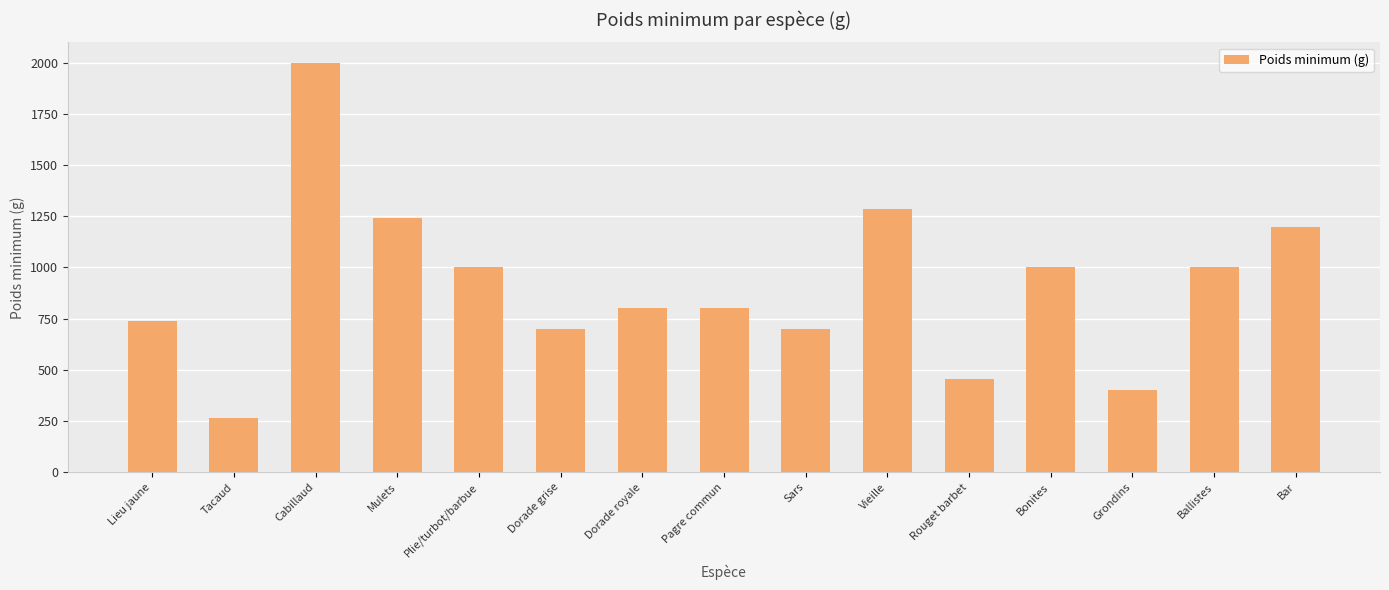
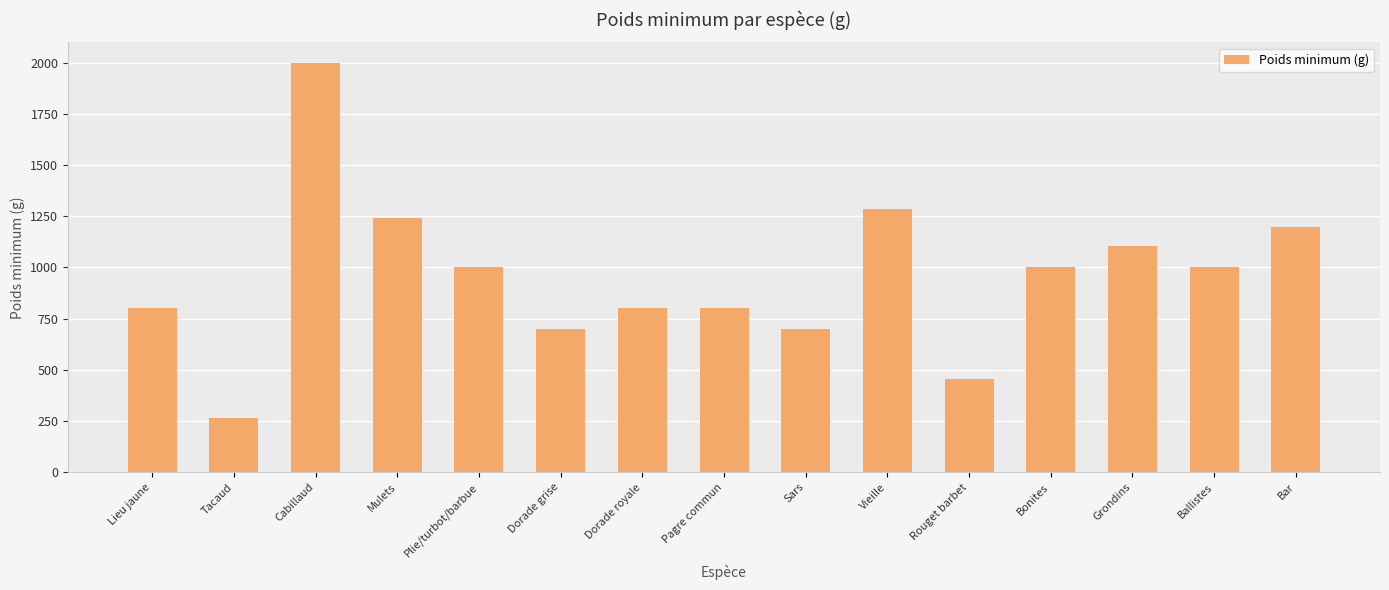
  {
-   "Lieu jaune": 740,
+   "Lieu jaune": 800,
    "Tacaud": 270,
    "Cabillaud": 2000,
    "Mulets": 1240,
    "Plie/turbot/barbue": 1000,
    "Dorade grise": 700,
    "Dorade royale": 800,
    "Pagre commun": 800,
    "Sars": 700,
    "Vieille": 1290,
    "Rouget barbet": 460,
    "Bonites": 1000,
-   "Grondins": 400,
+   "Grondins": 1100,
    "Ballistes": 1000,
    "Bar": 1200
  }
